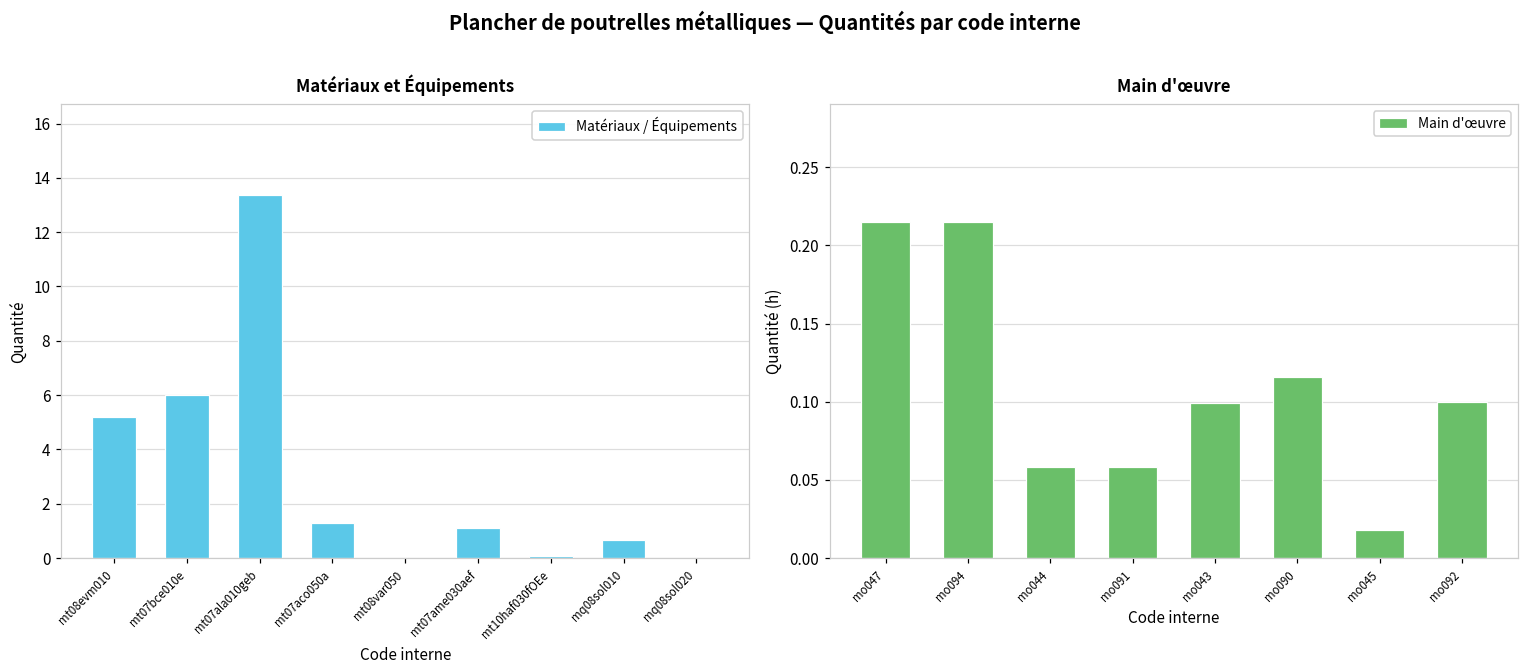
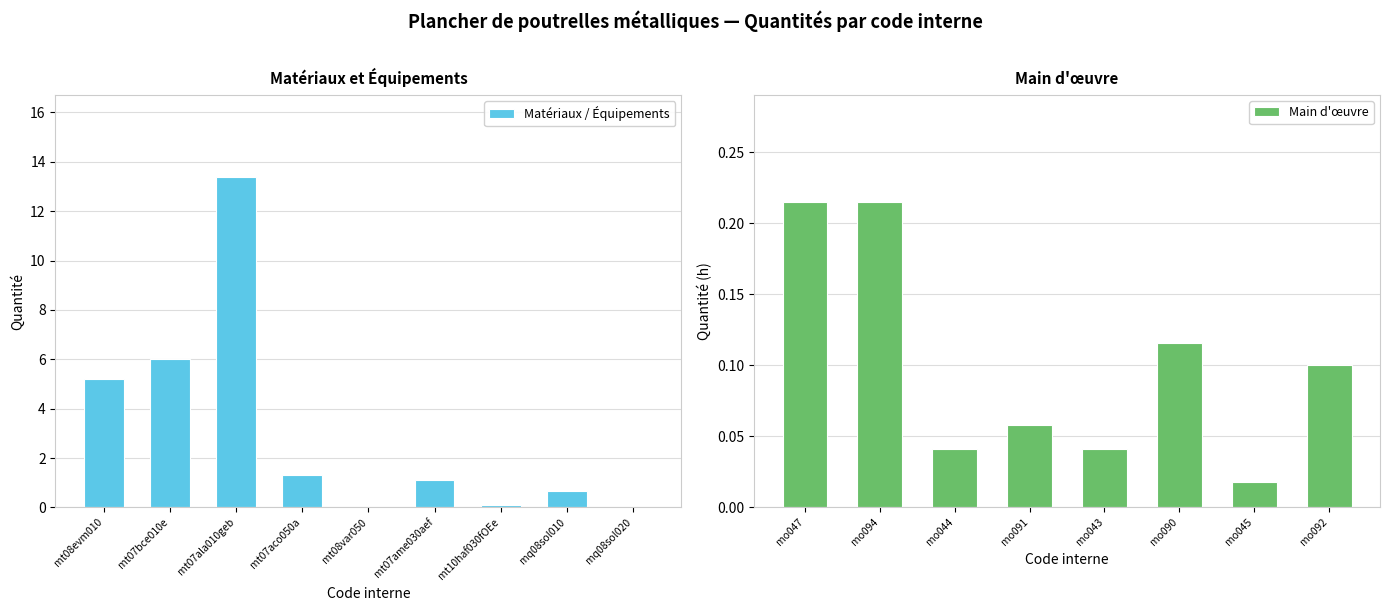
  {
    "Matériaux et Équipements": {
      "mt08evm010": 5.2,
      "mt07bce010e": 6.0,
      "mt07ala010geb": 13.4,
      "mt07aco050a": 1.3,
      "mt07ame030aef": 1.1,
      "mq08sol010": 0.7
    },
    "Main d'œuvre": {
      "mo047": 0.215,
      "mo094": 0.215,
-     "mo044": 0.058,
+     "mo044": 0.041,
      "mo091": 0.058,
-     "mo043": 0.099,
+     "mo043": 0.041,
      "mo090": 0.116,
      "mo045": 0.018,
      "mo092": 0.100
    }
  }
